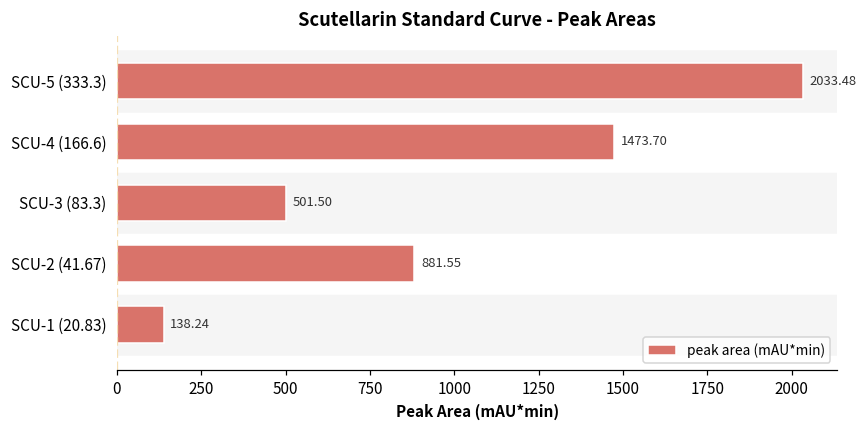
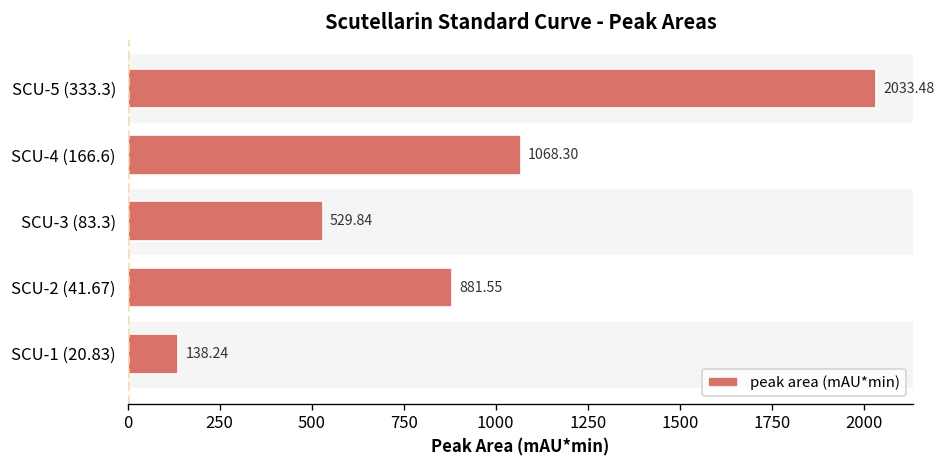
  {
    "SCU-5 (333.3)": 2033.48,
-   "SCU-4 (166.6)": 1473.70,
-   "SCU-3 (83.3)": 501.50,
+   "SCU-4 (166.6)": 1068.30,
+   "SCU-3 (83.3)": 529.84,
    "SCU-2 (41.67)": 881.55,
    "SCU-1 (20.83)": 138.24
  }
